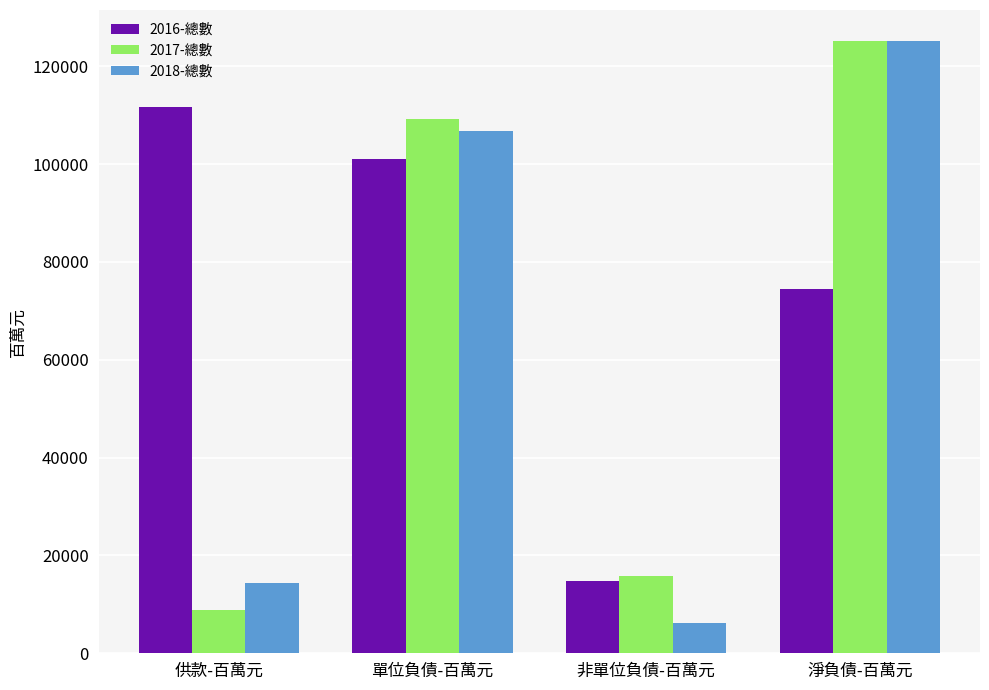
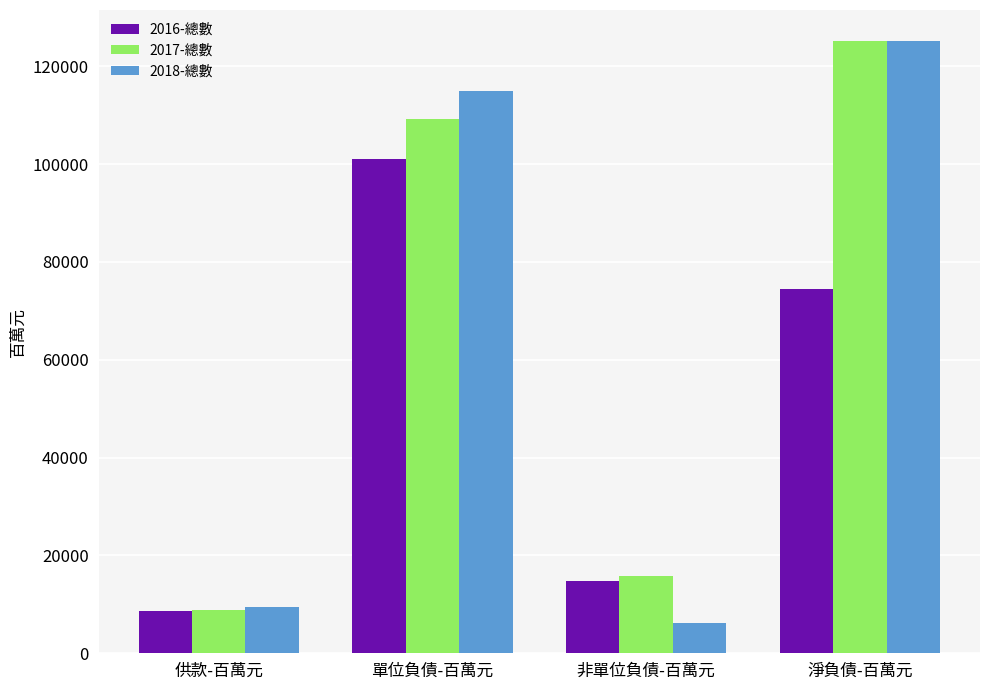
  {
    "2016-總數": {
-     "供款-百萬元": 112000,
+     "供款-百萬元": 9000,
      "單位負債-百萬元": 101000,
      "非單位負債-百萬元": 15000,
      "淨負債-百萬元": 75000
    },
    "2017-總數": {
      "供款-百萬元": 9000,
      "單位負債-百萬元": 109000,
      "非單位負債-百萬元": 16000,
      "淨負債-百萬元": 125000
    },
    "2018-總數": {
-     "供款-百萬元": 14000,
-     "單位負債-百萬元": 107000,
+     "供款-百萬元": 9000,
+     "單位負債-百萬元": 115000,
      "非單位負債-百萬元": 6000,
      "淨負債-百萬元": 125000
    }
  }
